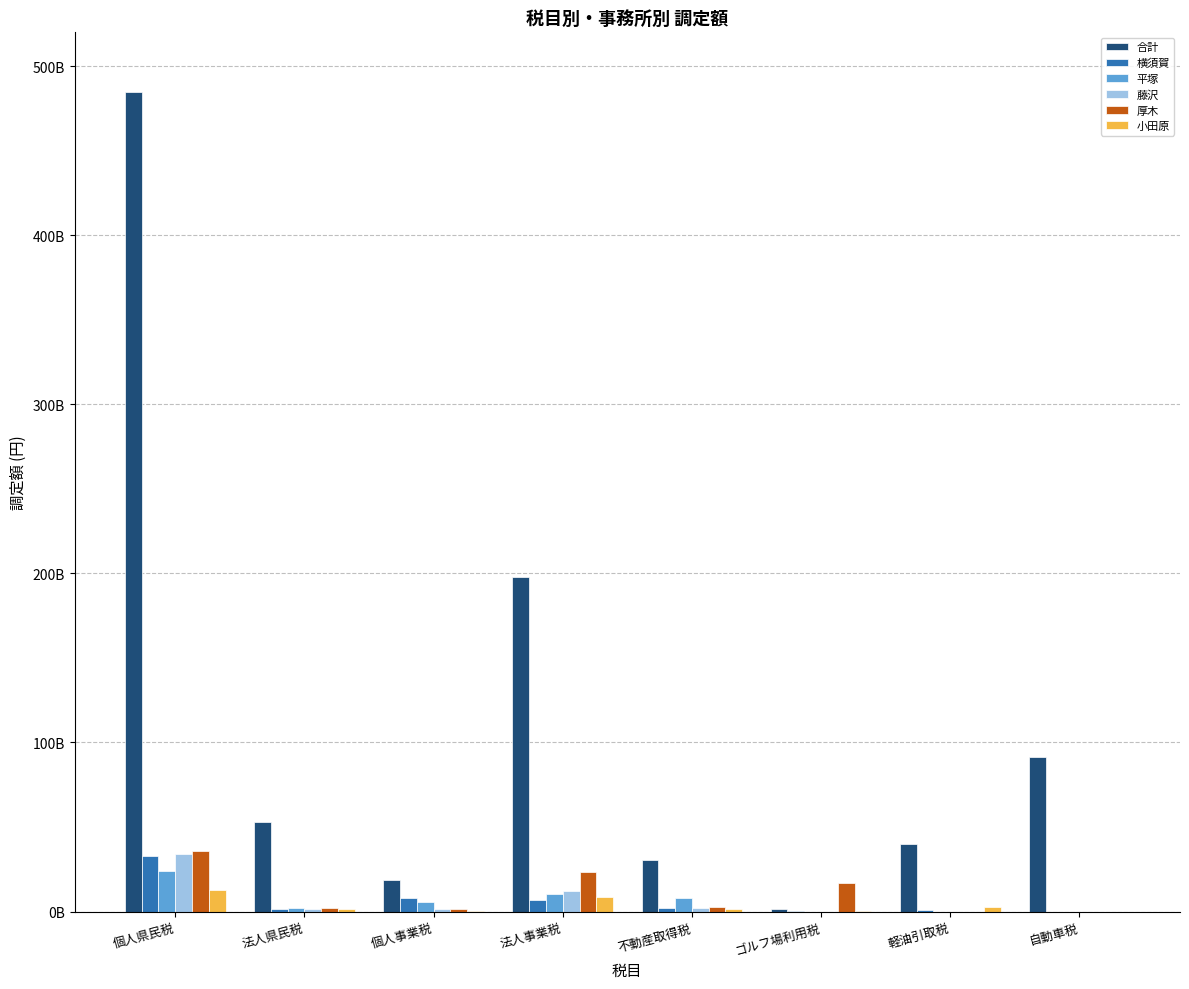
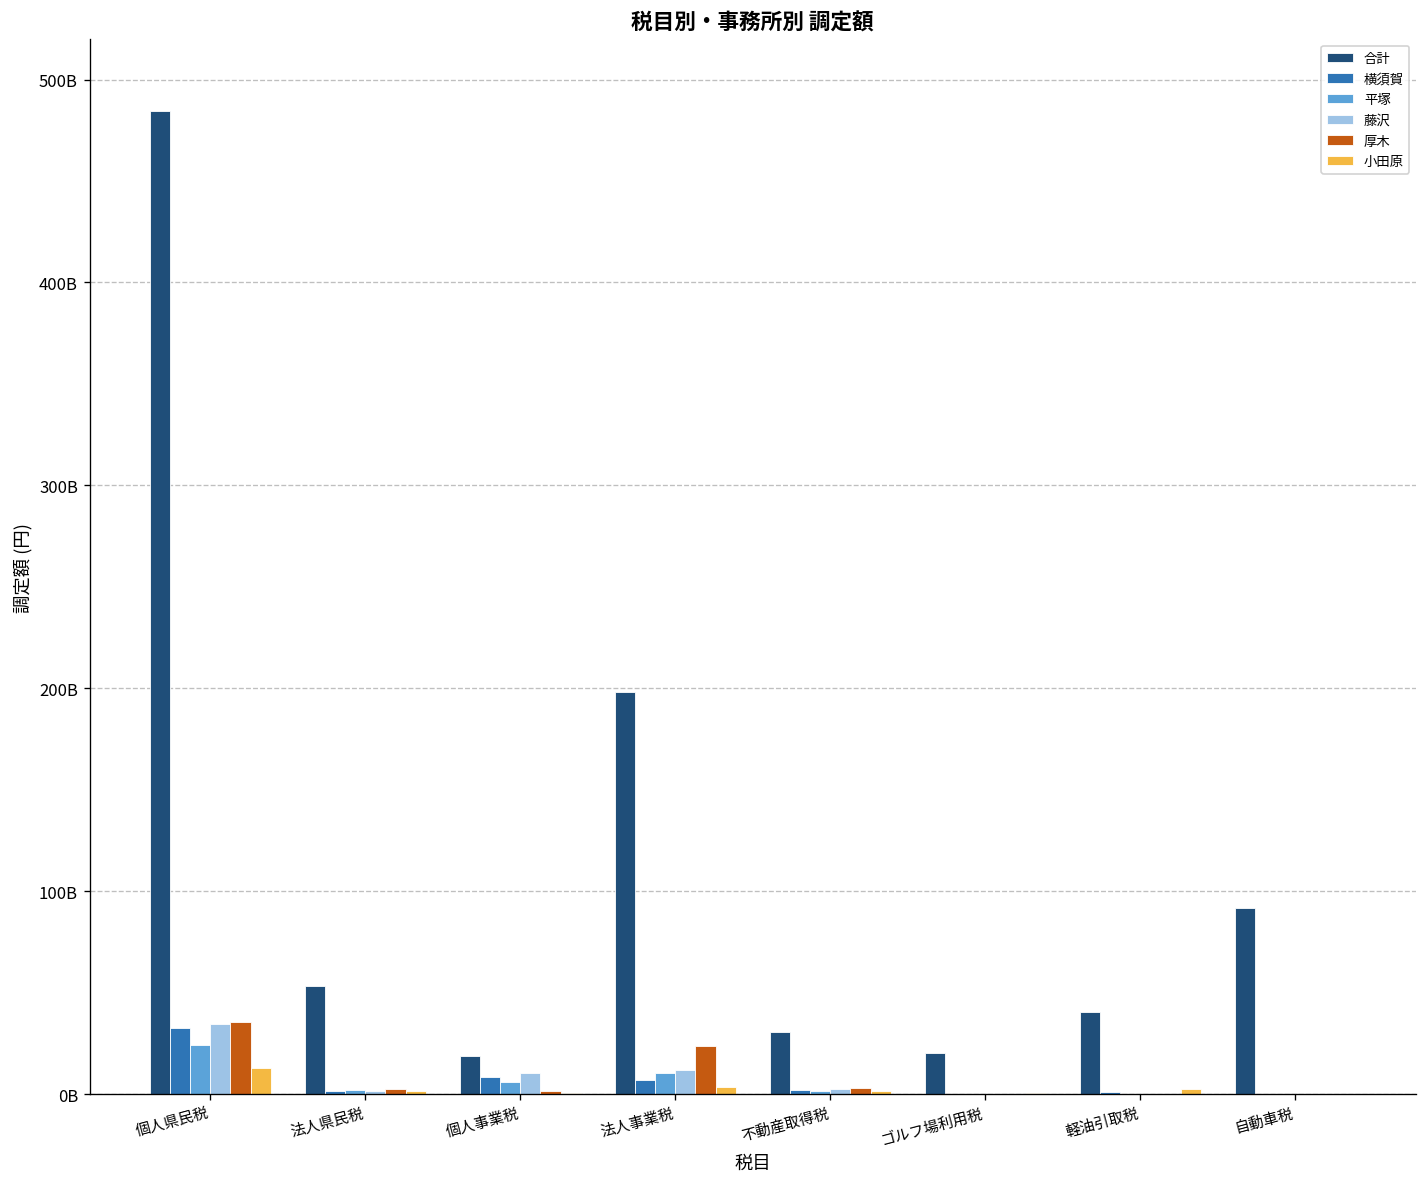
  {
    "合計": {
      "個人県民税": 485000000000,
      "法人県民税": 53000000000,
      "個人事業税": 19000000000,
      "法人事業税": 198000000000,
      "不動産取得税": 30000000000,
-     "ゴルフ場利用税": 2000000000,
+     "ゴルフ場利用税": 20000000000,
      "軽油引取税": 40000000000,
      "自動車税": 92000000000
    },
    "横須賀": {
      "個人県民税": 33000000000,
      "法人県民税": 2000000000,
      "個人事業税": 8000000000,
      "法人事業税": 7000000000,
      "不動産取得税": 2000000000,
      "自動車税": 0
    },
    "平塚": {
      "個人県民税": 24000000000,
      "法人県民税": 2000000000,
      "個人事業税": 6000000000,
      "法人事業税": 10000000000,
-     "不動産取得税": 8000000000,
+     "不動産取得税": 1000000000,
      "ゴルフ場利用税": 0,
      "軽油引取税": 0,
      "自動車税": 0
    },
    "藤沢": {
      "個人県民税": 34000000000,
      "法人県民税": 2000000000,
-     "個人事業税": 1000000000,
+     "個人事業税": 11000000000,
      "法人事業税": 12000000000,
      "不動産取得税": 2000000000,
      "ゴルフ場利用税": 0,
      "軽油引取税": 0,
      "自動車税": 0
    },
    "厚木": {
      "個人県民税": 36000000000,
      "法人県民税": 2000000000,
      "個人事業税": 2000000000,
      "法人事業税": 24000000000,
      "不動産取得税": 3000000000,
-     "ゴルフ場利用税": 17000000000,
+     "ゴルフ場利用税": 0,
      "軽油引取税": 0,
      "自動車税": 0
    },
    "小田原": {
      "個人県民税": 13000000000,
      "法人県民税": 2000000000,
-     "法人事業税": 9000000000,
+     "法人事業税": 3000000000,
      "不動産取得税": 2000000000,
      "軽油引取税": 3000000000,
      "自動車税": 0
    }
  }
